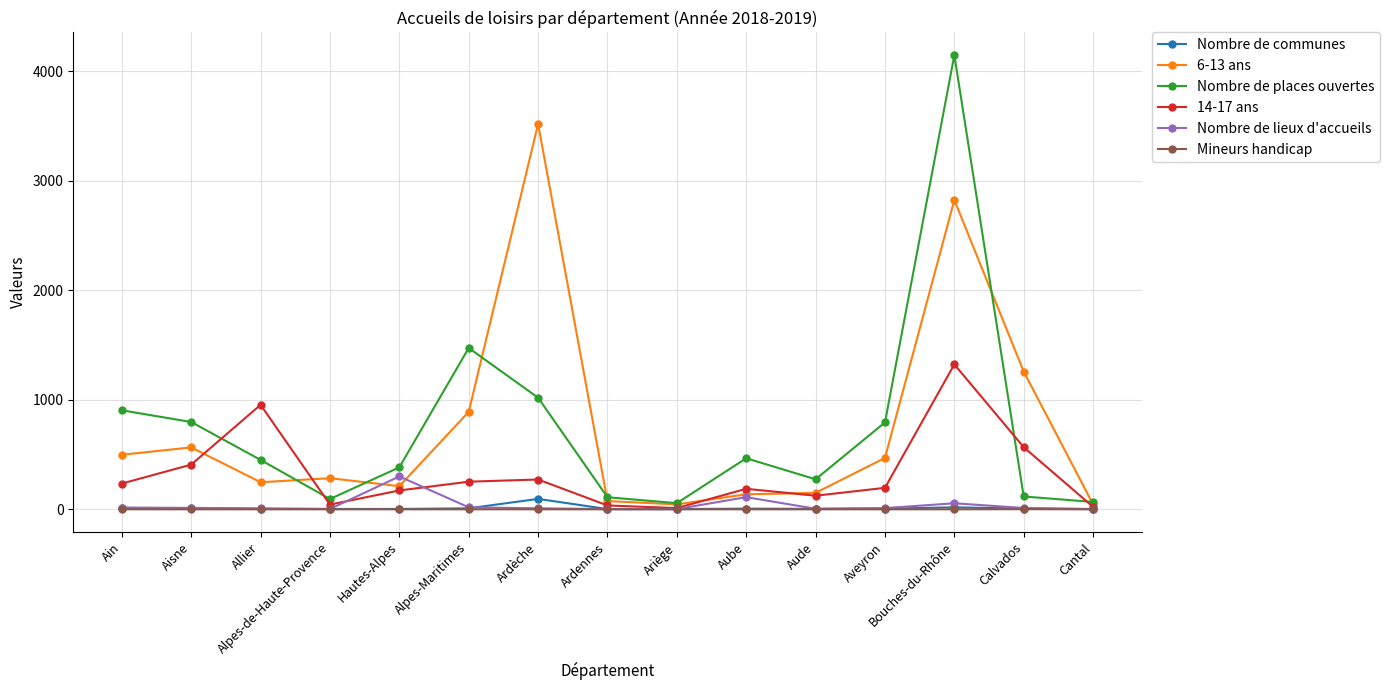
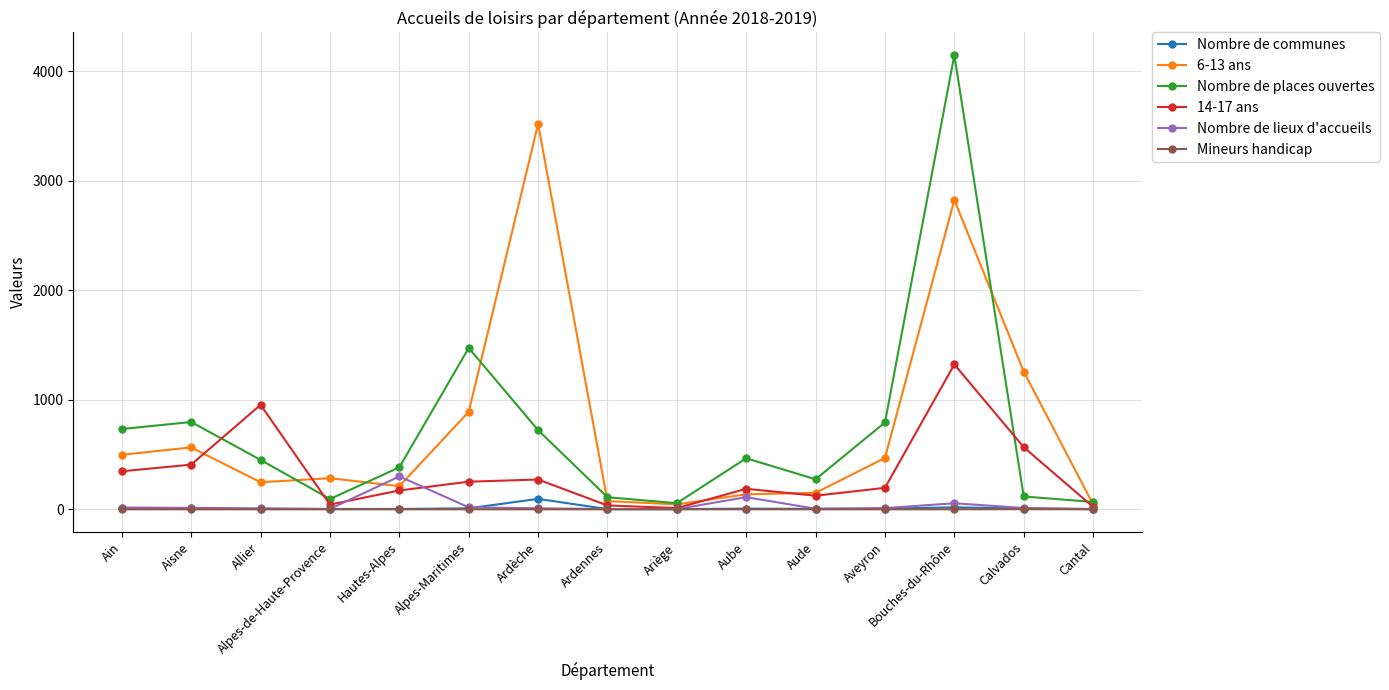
  {
    "Nombre de communes": {
      "Ardèche": 100
    },
    "6-13 ans": {
      "Ain": 500,
      "Aisne": 570,
      "Allier": 250,
      "Alpes-de-Haute-Provence": 280,
      "Hautes-Alpes": 210,
      "Alpes-Maritimes": 890,
      "Ardèche": 3520,
      "Ardennes": 80,
      "Aube": 140,
      "Aude": 150,
      "Aveyron": 470,
      "Bouches-du-Rhône": 2820,
      "Calvados": 1260
    },
    "Nombre de places ouvertes": {
-     "Ain": 900,
+     "Ain": 730,
      "Aisne": 800,
      "Allier": 450,
      "Alpes-de-Haute-Provence": 90,
      "Hautes-Alpes": 380,
      "Alpes-Maritimes": 1470,
-     "Ardèche": 1020,
+     "Ardèche": 720,
      "Ardennes": 110,
      "Aube": 470,
      "Aude": 270,
      "Aveyron": 790,
      "Bouches-du-Rhône": 4150,
      "Calvados": 120
    },
    "14-17 ans": {
-     "Ain": 240,
+     "Ain": 350,
      "Aisne": 410,
      "Allier": 950,
      "Alpes-de-Haute-Provence": 40,
      "Hautes-Alpes": 170,
      "Alpes-Maritimes": 250,
      "Ardèche": 270,
      "Ardennes": 40,
      "Aube": 190,
      "Aude": 120,
      "Aveyron": 200,
      "Bouches-du-Rhône": 1320,
      "Calvados": 570
    },
    "Nombre de lieux d'accueils": {
      "Hautes-Alpes": 300,
      "Aube": 110,
      "Bouches-du-Rhône": 60
    }
  }
